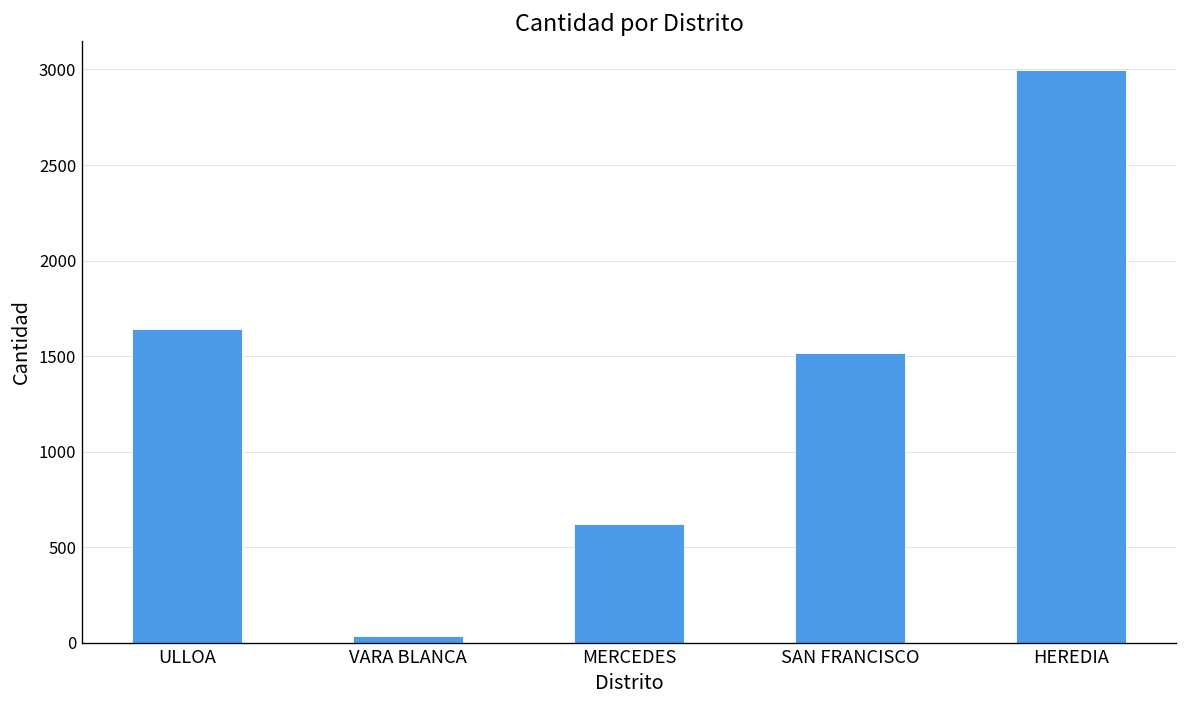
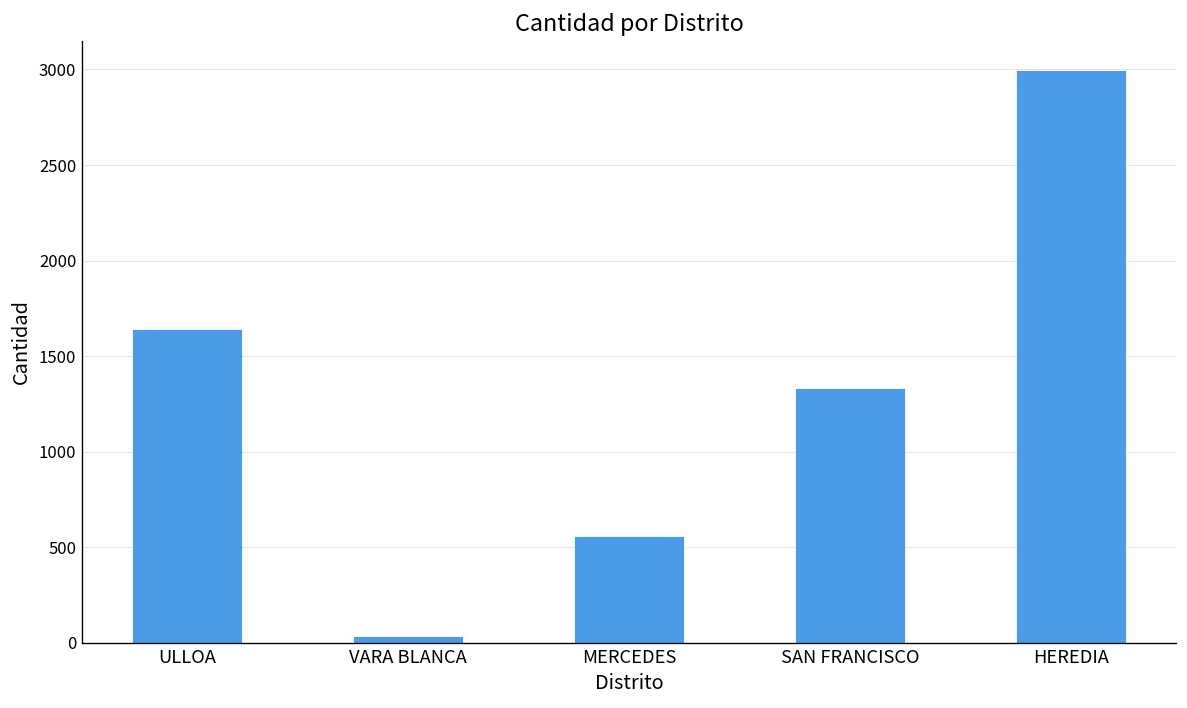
  {
    "ULLOA": 1640,
    "VARA BLANCA": 40,
-   "MERCEDES": 620,
-   "SAN FRANCISCO": 1520,
+   "MERCEDES": 560,
+   "SAN FRANCISCO": 1330,
    "HEREDIA": 3000
  }
